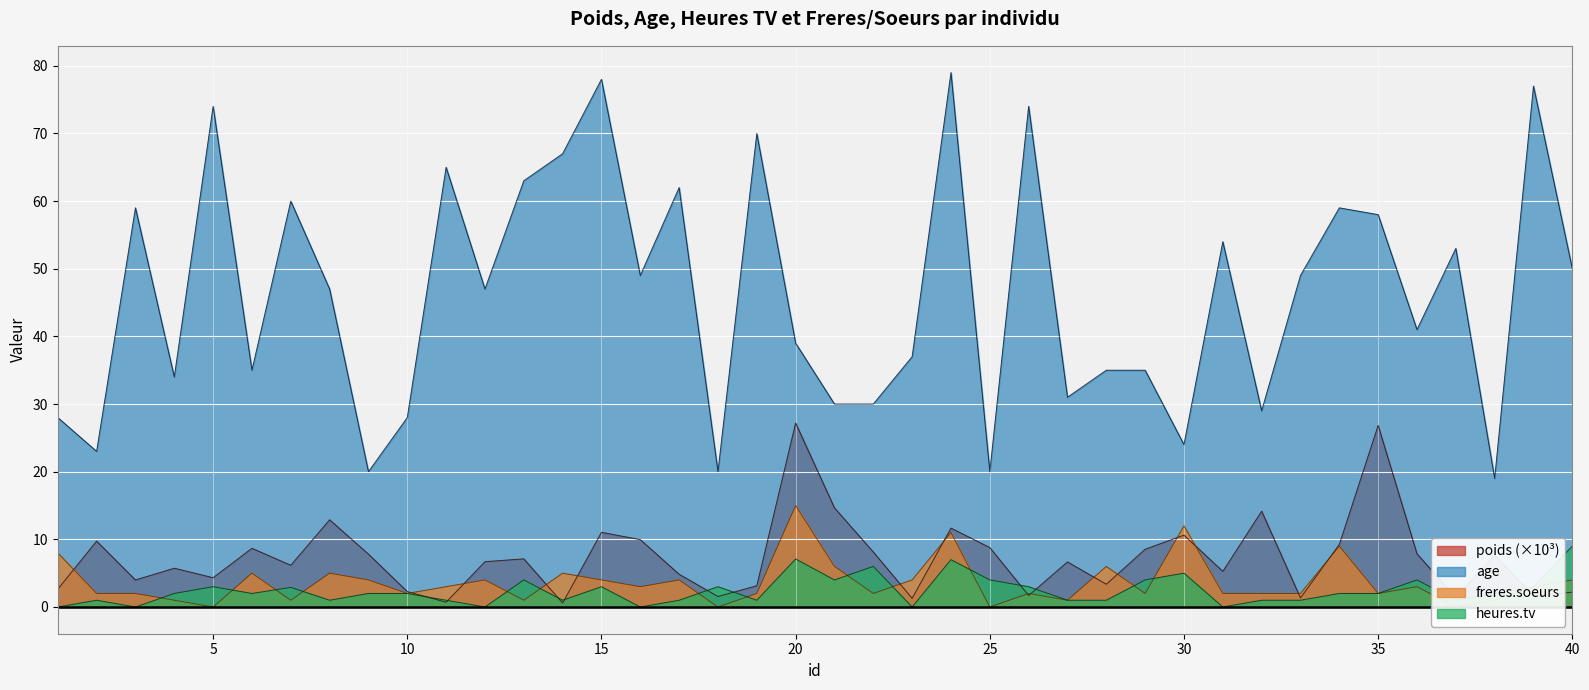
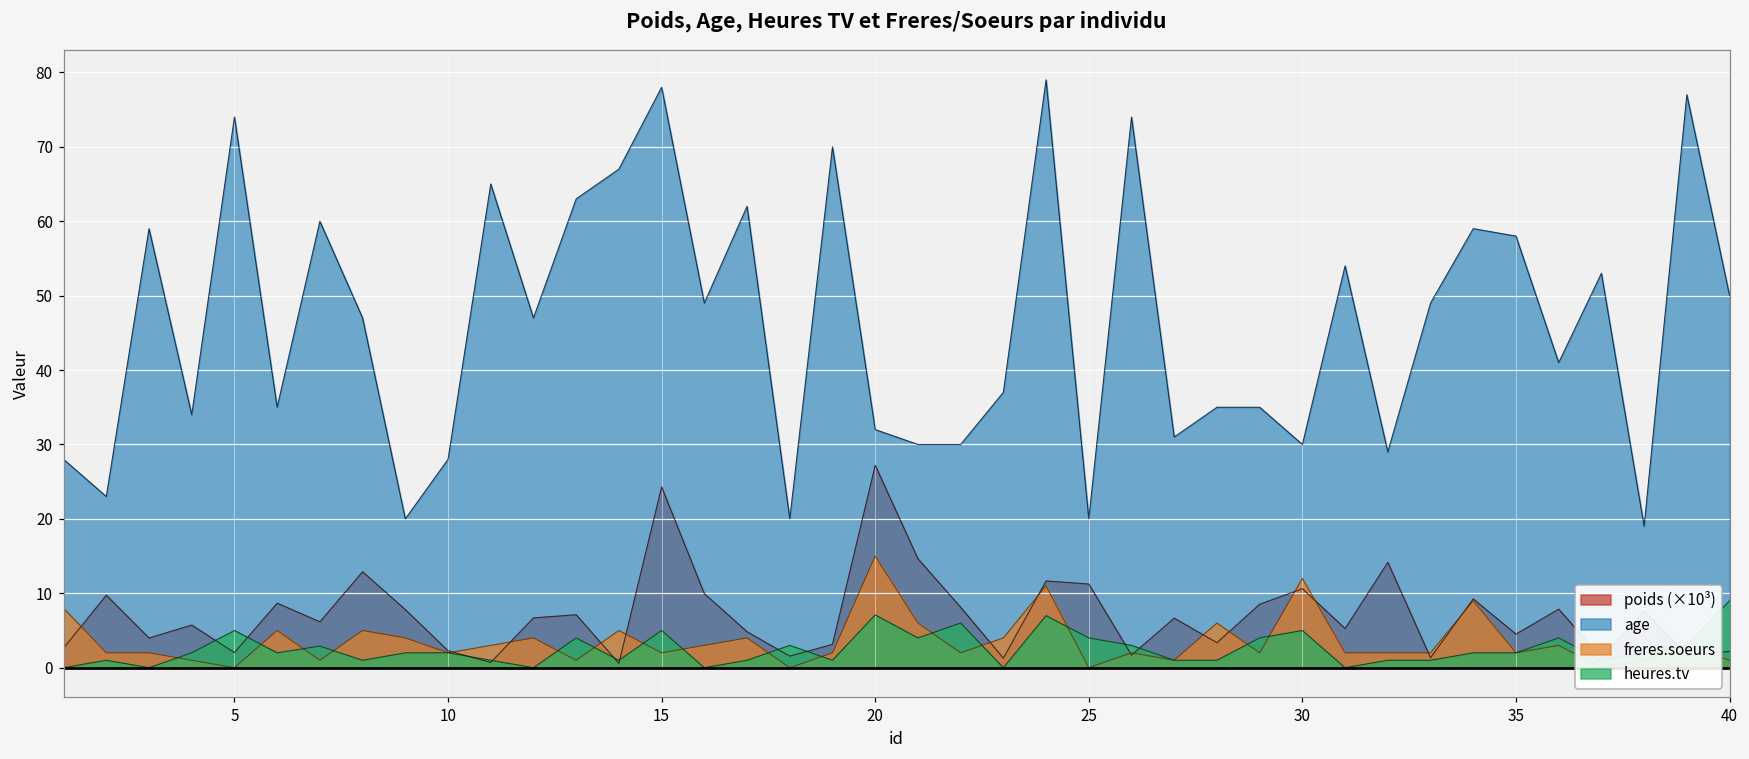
  {
    "poids (×10³)": {
-     "5": 4,
-     "15": 11,
+     "5": 2,
+     "15": 24,
      "20": 27,
-     "25": 9,
+     "25": 11,
      "30": 11,
-     "35": 27,
+     "35": 5,
      "40": 2
    },
    "age": {
      "5": 74,
      "10": 28,
      "15": 78,
-     "20": 39,
+     "20": 32,
      "25": 20,
-     "30": 24,
+     "30": 30,
      "35": 58,
      "40": 50
    },
    "freres.soeurs": {
      "5": 0,
-     "15": 4,
+     "15": 2,
      "20": 15,
      "25": 0,
      "30": 12,
-     "40": 4
+     "40": 1
    },
    "heures.tv": {
-     "5": 3,
-     "15": 3,
+     "5": 5,
+     "15": 5,
      "20": 7,
      "25": 4,
      "30": 5,
      "40": 9
    }
  }
